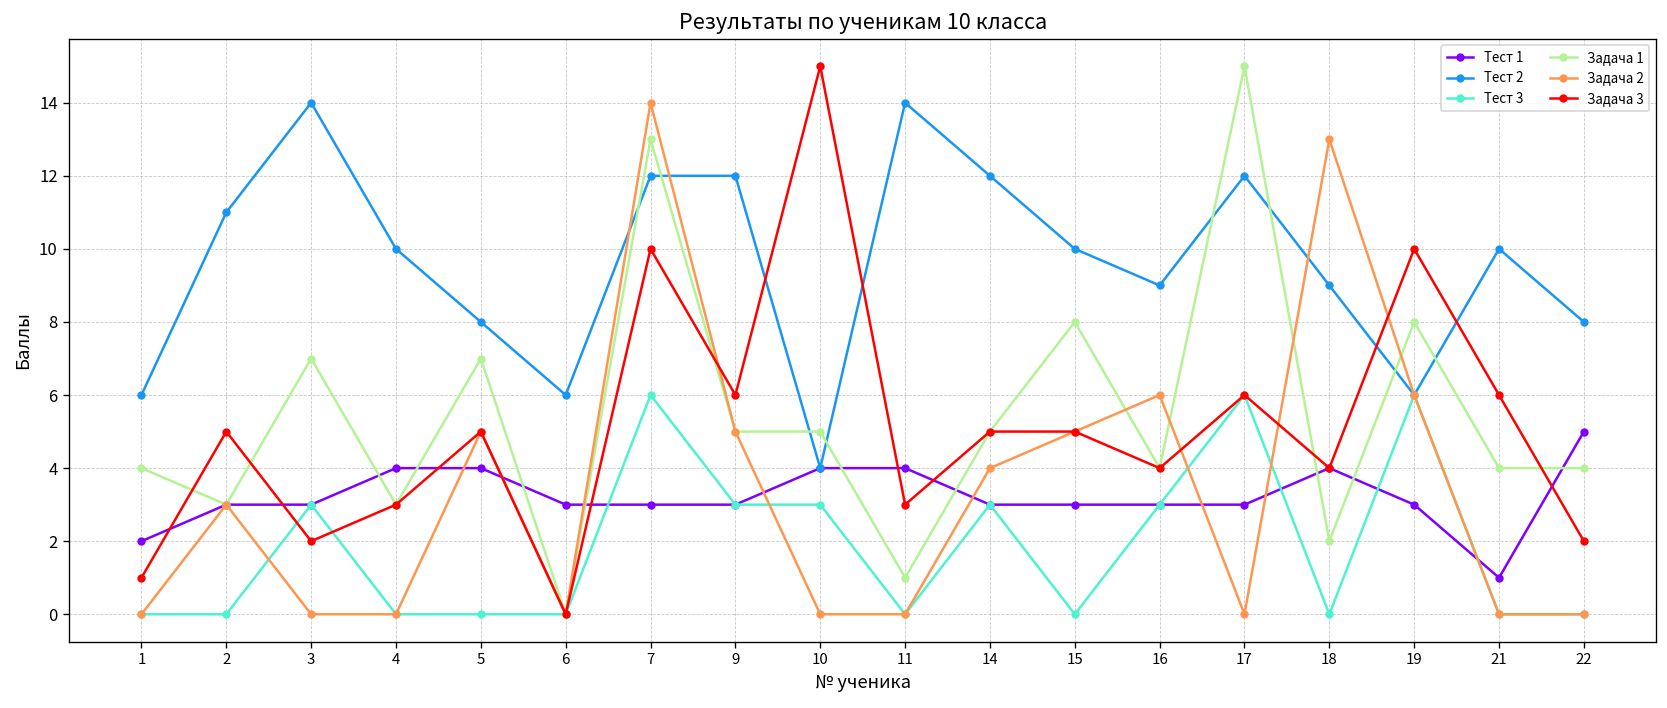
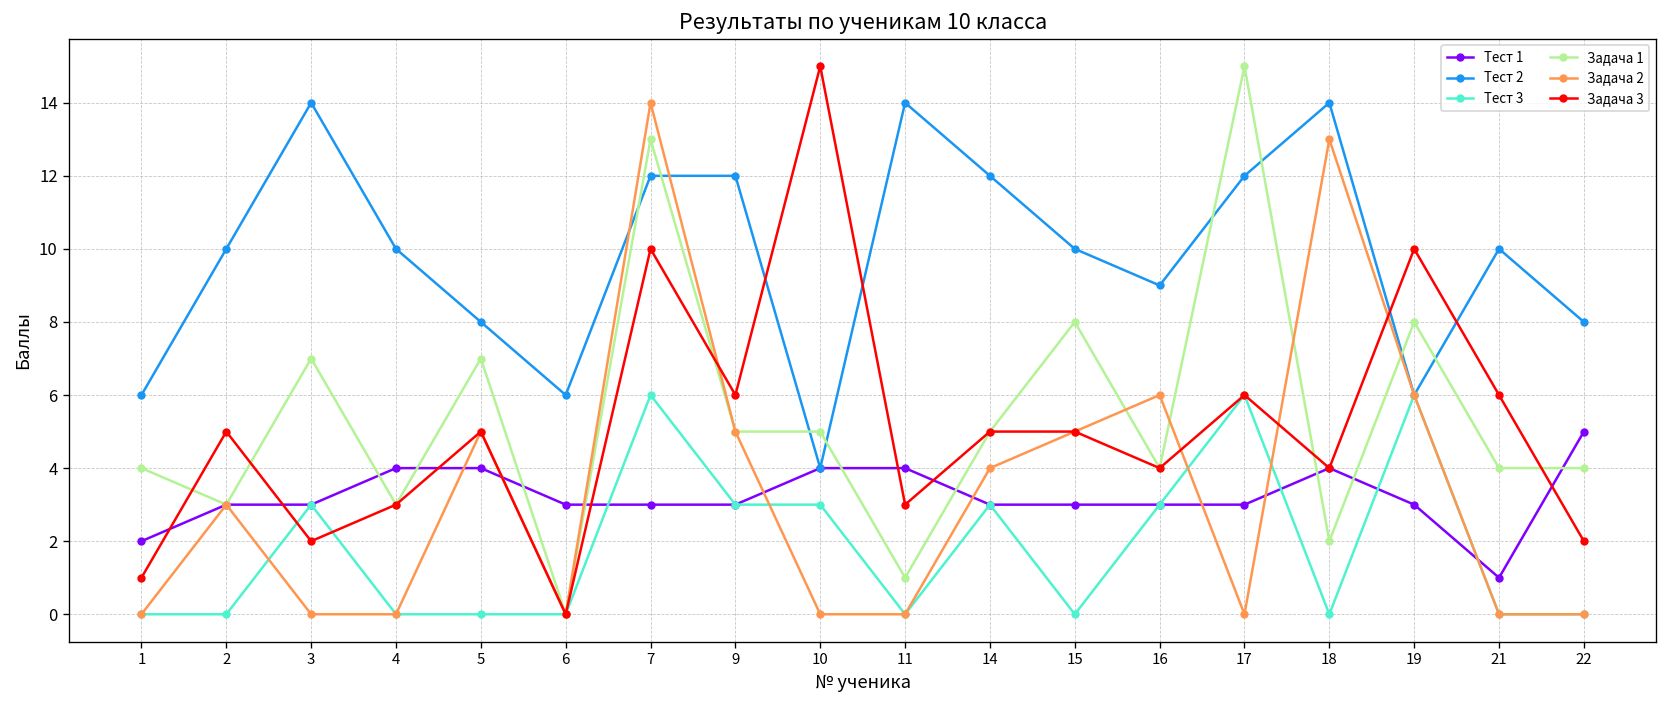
  {
    "Тест 1": {
      "1": 2,
      "4": 4,
      "5": 4,
      "6": 3,
      "7": 3,
      "11": 4,
      "15": 3,
      "17": 3,
      "19": 3,
      "21": 1,
      "22": 5
    },
    "Тест 2": {
      "1": 6,
-     "2": 11,
+     "2": 10,
      "3": 14,
      "4": 10,
      "5": 8,
      "6": 6,
      "7": 12,
      "9": 12,
      "11": 14,
      "14": 12,
      "15": 10,
      "16": 9,
      "17": 12,
-     "18": 9,
+     "18": 14,
      "21": 10,
      "22": 8
    },
    "Тест 3": {
      "2": 0,
      "5": 0,
      "7": 6,
      "10": 3,
      "15": 0,
      "18": 0
    },
    "Задача 1": {
      "1": 4,
      "3": 7,
      "5": 7,
      "7": 13,
      "10": 5,
      "11": 1,
      "15": 8,
      "17": 15,
      "18": 2,
      "19": 8,
      "21": 4,
      "22": 4
    },
    "Задача 2": {
      "3": 0,
      "7": 14,
      "10": 0,
      "14": 4,
      "16": 6,
      "17": 0,
      "18": 13
    },
    "Задача 3": {
      "1": 1,
      "2": 5,
      "3": 2,
      "7": 10,
      "9": 6,
      "10": 15,
      "11": 3,
      "19": 10,
      "21": 6,
      "22": 2
    }
  }
